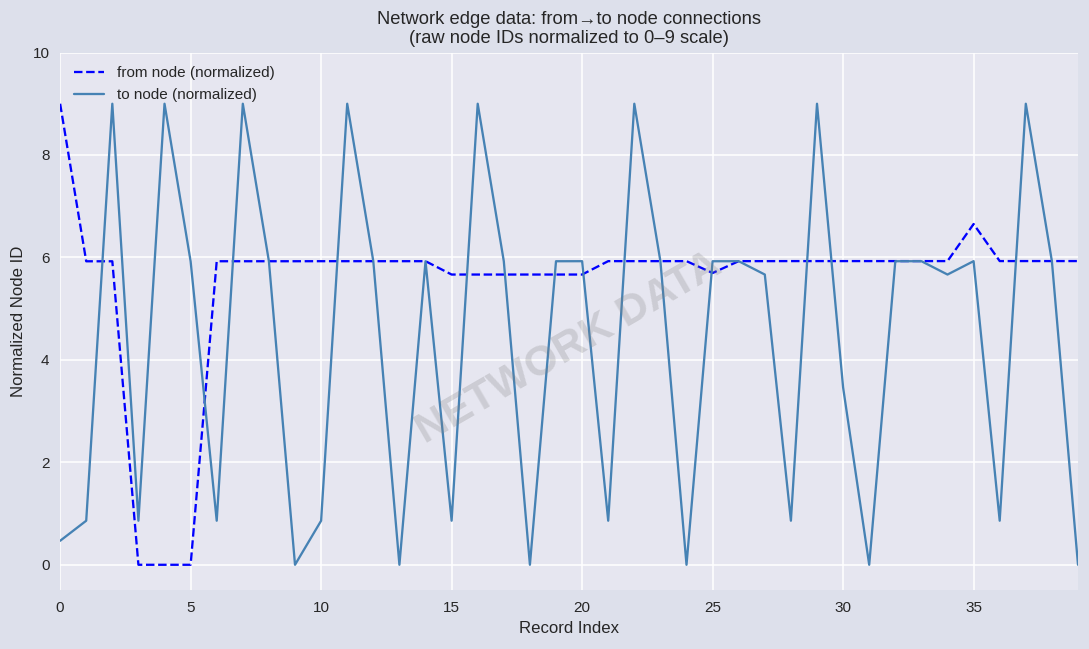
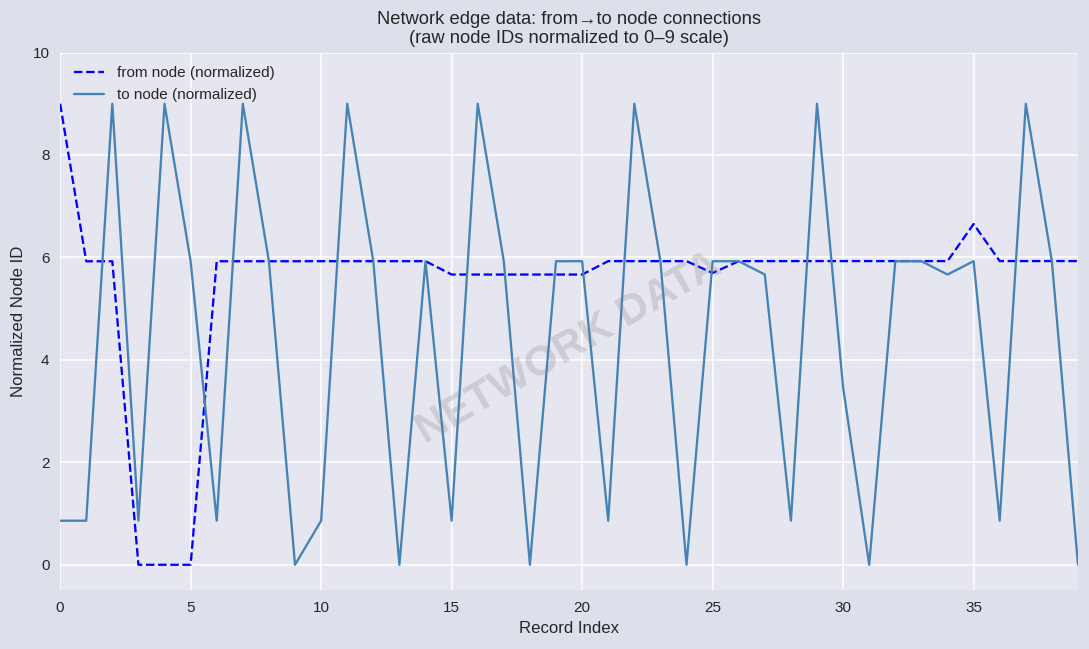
  {
    "from node (normalized)": {
      "0": 9.0,
      "5": 0.0,
      "10": 5.9,
      "15": 5.7,
      "20": 5.7,
      "25": 5.7,
      "30": 5.9,
      "35": 6.7
    },
    "to node (normalized)": {
-     "0": 0.5,
+     "0": 0.9,
      "5": 5.9,
      "10": 0.9,
      "15": 0.9,
      "20": 5.9,
      "25": 5.9,
      "30": 3.5,
      "35": 5.9
    }
  }
